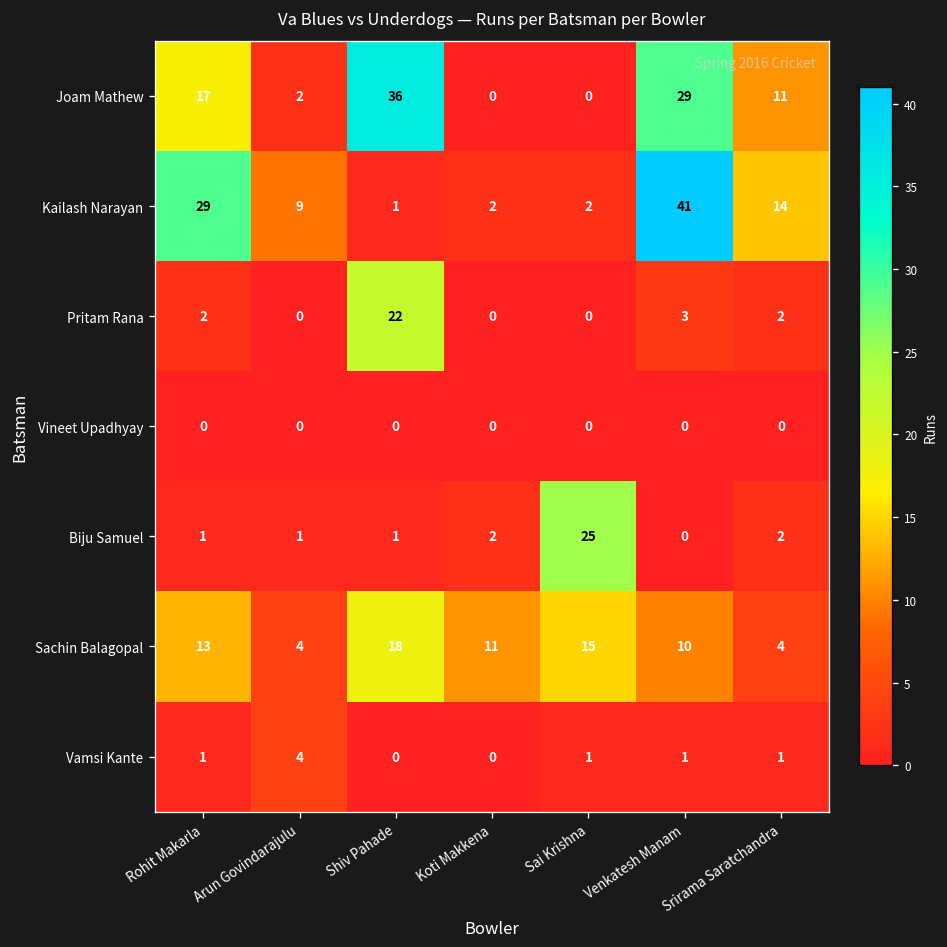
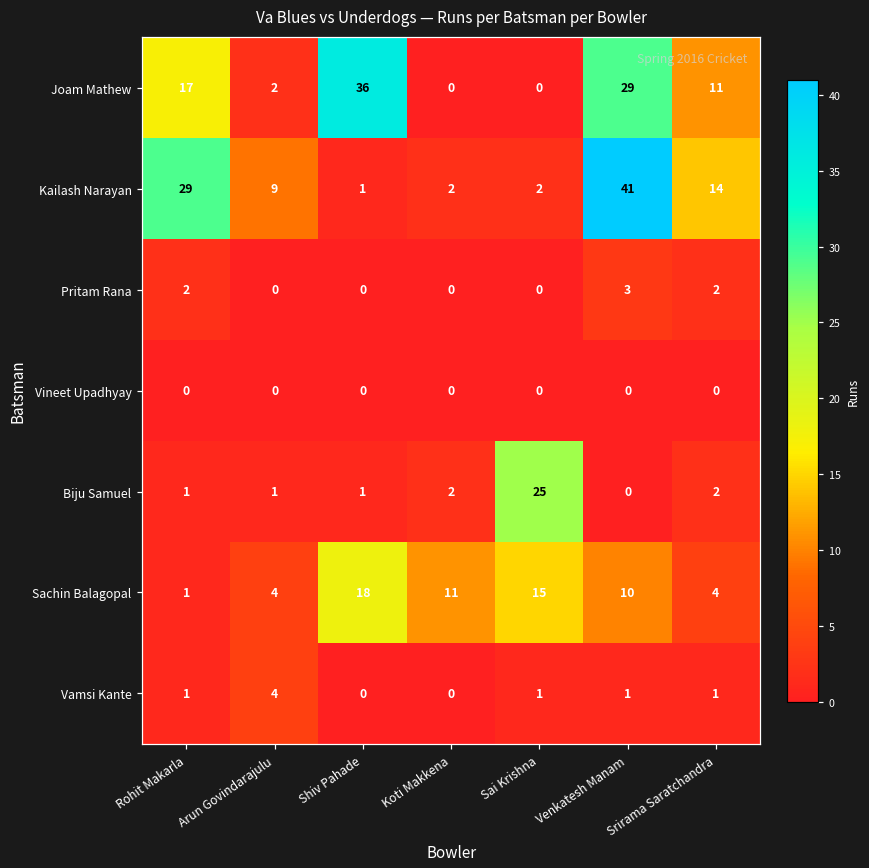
  {
    "Joam Mathew": {
      "Rohit Makarla": 17,
      "Arun Govindarajulu": 2,
      "Shiv Pahade": 36,
      "Koti Makkena": 0,
      "Sai Krishna": 0,
      "Venkatesh Manam": 29
    },
    "Kailash Narayan": {
      "Rohit Makarla": 29,
      "Arun Govindarajulu": 9,
      "Shiv Pahade": 1,
      "Koti Makkena": 2,
      "Sai Krishna": 2,
      "Venkatesh Manam": 41,
      "Srirama Saratchandra": 14
    },
    "Pritam Rana": {
      "Rohit Makarla": 2,
      "Arun Govindarajulu": 0,
-     "Shiv Pahade": 22,
+     "Shiv Pahade": 0,
      "Koti Makkena": 0,
      "Sai Krishna": 0,
      "Venkatesh Manam": 3,
      "Srirama Saratchandra": 2
    },
    "Vineet Upadhyay": {
      "Rohit Makarla": 0,
      "Arun Govindarajulu": 0,
      "Shiv Pahade": 0,
      "Koti Makkena": 0,
      "Sai Krishna": 0,
      "Venkatesh Manam": 0,
      "Srirama Saratchandra": 0
    },
    "Biju Samuel": {
      "Rohit Makarla": 1,
      "Arun Govindarajulu": 1,
      "Shiv Pahade": 1,
      "Koti Makkena": 2,
      "Sai Krishna": 25,
      "Venkatesh Manam": 0,
      "Srirama Saratchandra": 2
    },
    "Sachin Balagopal": {
-     "Rohit Makarla": 13,
+     "Rohit Makarla": 1,
      "Arun Govindarajulu": 4,
      "Shiv Pahade": 18,
      "Koti Makkena": 11,
      "Sai Krishna": 15,
      "Venkatesh Manam": 10,
      "Srirama Saratchandra": 4
    },
    "Vamsi Kante": {
      "Rohit Makarla": 1,
      "Arun Govindarajulu": 4,
      "Shiv Pahade": 0,
      "Koti Makkena": 0,
      "Sai Krishna": 1,
      "Venkatesh Manam": 1,
      "Srirama Saratchandra": 1
    }
  }
